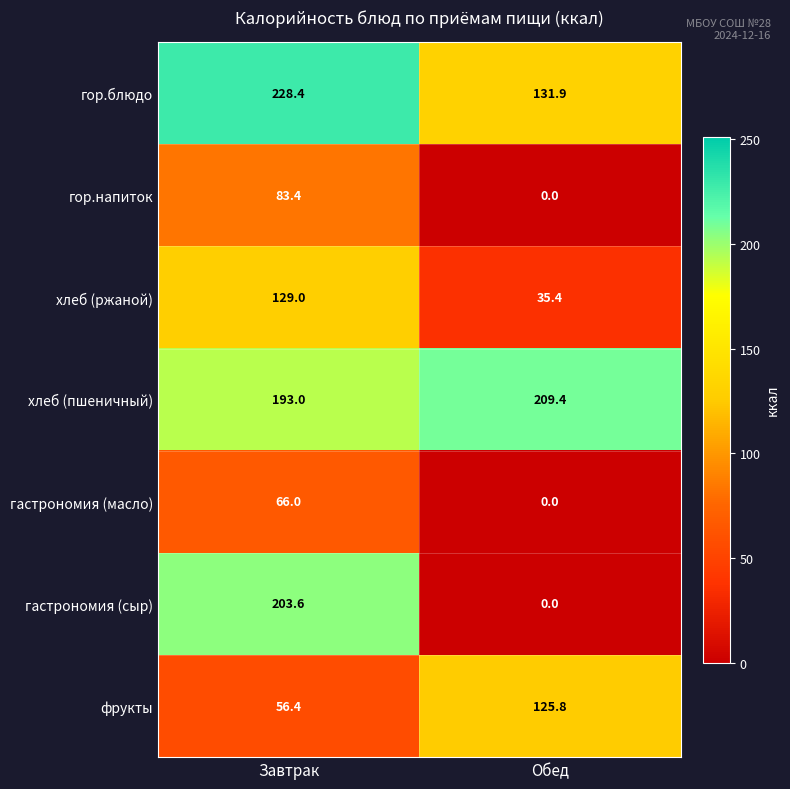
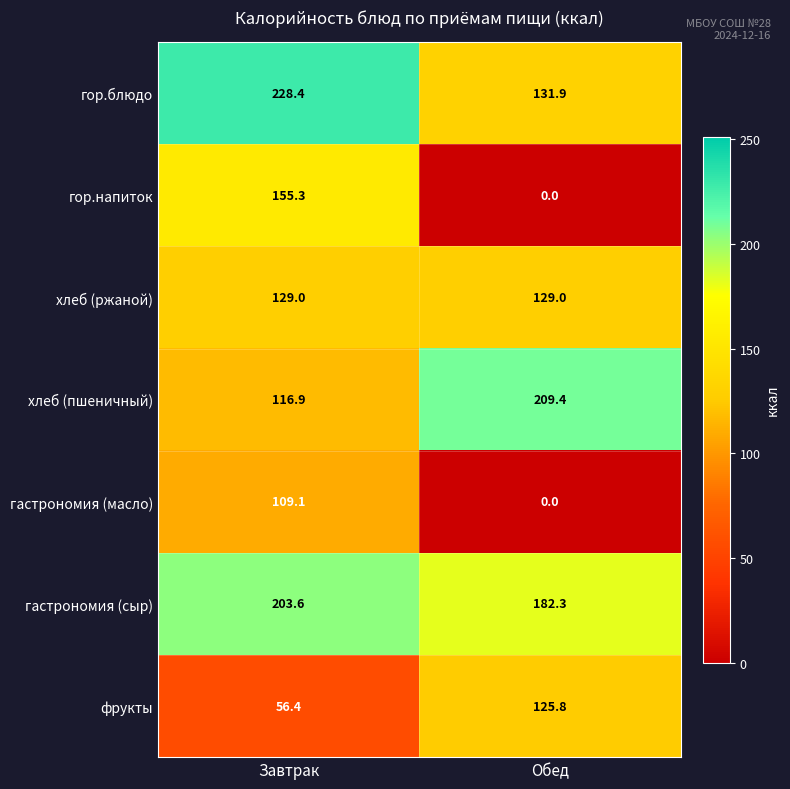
  {
    "гор.блюдо": {
      "Завтрак": 228.4,
      "Обед": 131.9
    },
    "гор.напиток": {
-     "Завтрак": 83.4,
+     "Завтрак": 155.3,
      "Обед": 0.0
    },
    "хлеб (ржаной)": {
      "Завтрак": 129.0,
-     "Обед": 35.4
+     "Обед": 129.0
    },
    "хлеб (пшеничный)": {
-     "Завтрак": 193.0,
+     "Завтрак": 116.9,
      "Обед": 209.4
    },
    "гастрономия (масло)": {
-     "Завтрак": 66.0,
+     "Завтрак": 109.1,
      "Обед": 0.0
    },
    "гастрономия (сыр)": {
      "Завтрак": 203.6,
-     "Обед": 0.0
+     "Обед": 182.3
    },
    "фрукты": {
      "Завтрак": 56.4,
      "Обед": 125.8
    }
  }
